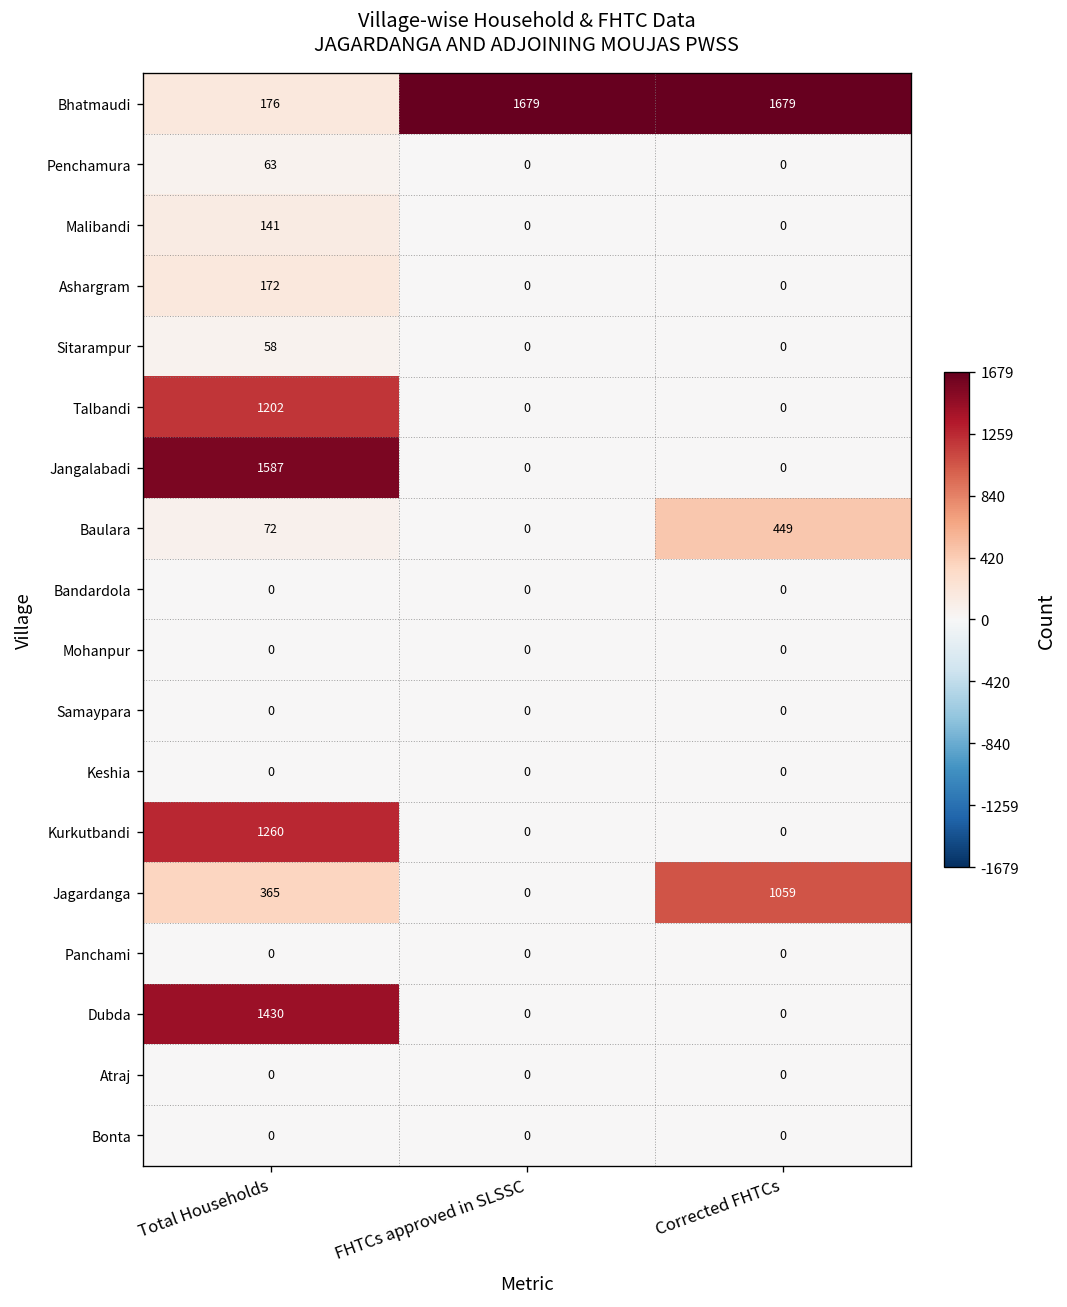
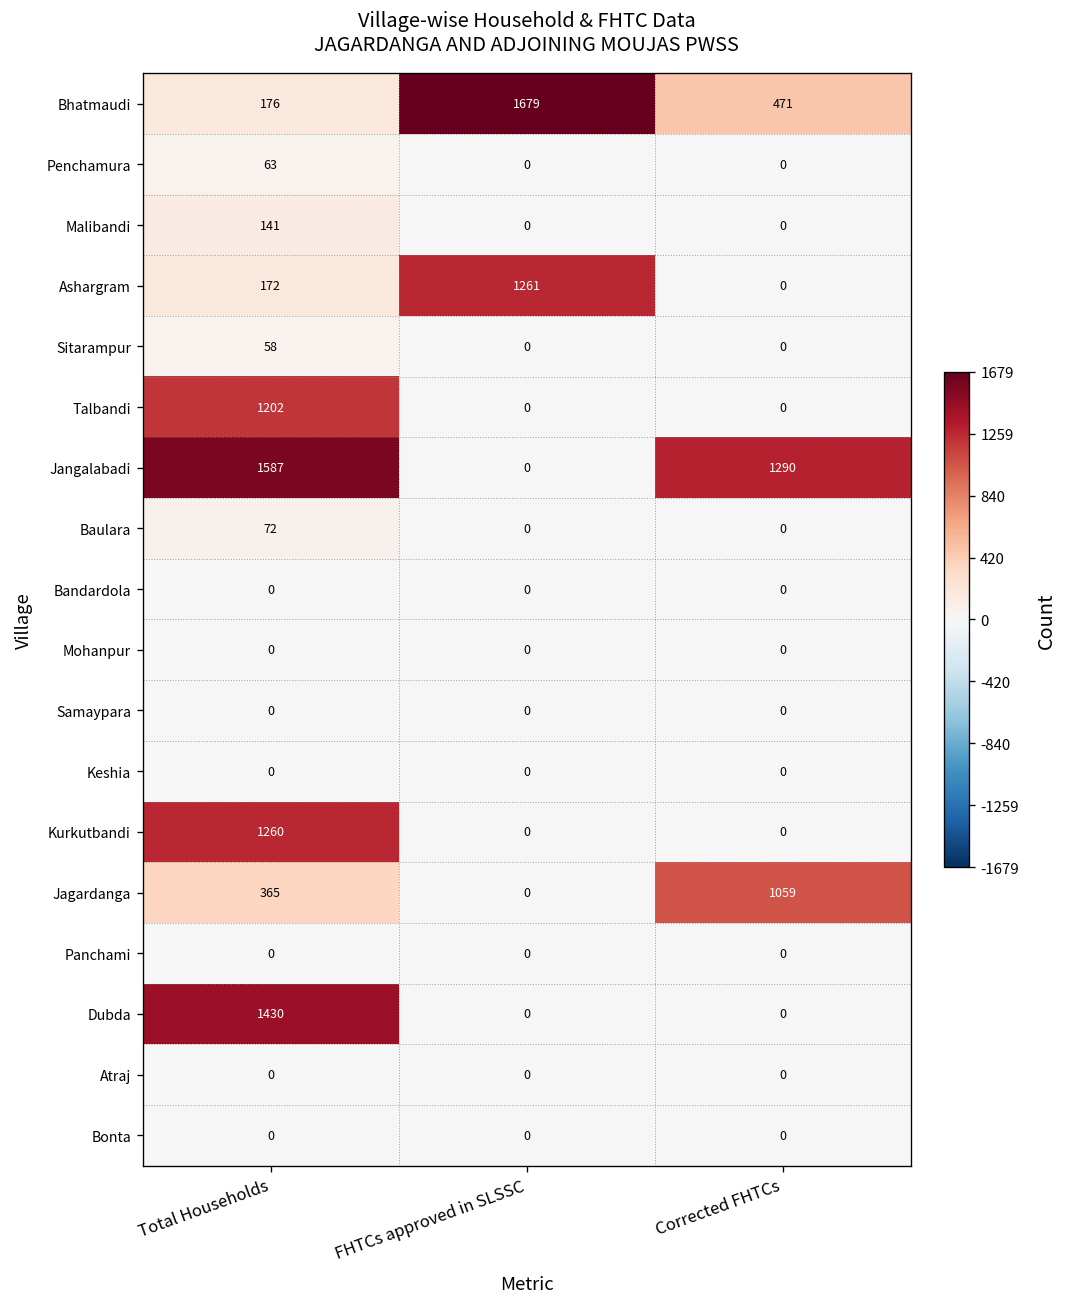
  {
    "Bhatmaudi": {
      "Total Households": 176,
      "FHTCs approved in SLSSC": 1679,
-     "Corrected FHTCs": 1679
+     "Corrected FHTCs": 471
    },
    "Penchamura": {
      "Total Households": 63,
      "FHTCs approved in SLSSC": 0,
      "Corrected FHTCs": 0
    },
    "Malibandi": {
      "Total Households": 141,
      "FHTCs approved in SLSSC": 0,
      "Corrected FHTCs": 0
    },
    "Ashargram": {
      "Total Households": 172,
-     "FHTCs approved in SLSSC": 0,
+     "FHTCs approved in SLSSC": 1261,
      "Corrected FHTCs": 0
    },
    "Sitarampur": {
      "Total Households": 58,
      "FHTCs approved in SLSSC": 0,
      "Corrected FHTCs": 0
    },
    "Talbandi": {
      "Total Households": 1202,
      "FHTCs approved in SLSSC": 0,
      "Corrected FHTCs": 0
    },
    "Jangalabadi": {
      "Total Households": 1587,
      "FHTCs approved in SLSSC": 0,
-     "Corrected FHTCs": 0
+     "Corrected FHTCs": 1290
    },
    "Baulara": {
      "Total Households": 72,
      "FHTCs approved in SLSSC": 0,
-     "Corrected FHTCs": 449
+     "Corrected FHTCs": 0
    },
    "Bandardola": {
      "Total Households": 0,
      "FHTCs approved in SLSSC": 0,
      "Corrected FHTCs": 0
    },
    "Mohanpur": {
      "Total Households": 0,
      "FHTCs approved in SLSSC": 0,
      "Corrected FHTCs": 0
    },
    "Samaypara": {
      "Total Households": 0,
      "FHTCs approved in SLSSC": 0,
      "Corrected FHTCs": 0
    },
    "Keshia": {
      "Total Households": 0,
      "FHTCs approved in SLSSC": 0,
      "Corrected FHTCs": 0
    },
    "Kurkutbandi": {
      "Total Households": 1260,
      "FHTCs approved in SLSSC": 0,
      "Corrected FHTCs": 0
    },
    "Jagardanga": {
      "Total Households": 365,
      "FHTCs approved in SLSSC": 0,
      "Corrected FHTCs": 1059
    },
    "Panchami": {
      "Total Households": 0,
      "FHTCs approved in SLSSC": 0,
      "Corrected FHTCs": 0
    },
    "Dubda": {
      "Total Households": 1430,
      "FHTCs approved in SLSSC": 0,
      "Corrected FHTCs": 0
    },
    "Atraj": {
      "Total Households": 0,
      "FHTCs approved in SLSSC": 0,
      "Corrected FHTCs": 0
    },
    "Bonta": {
      "Total Households": 0,
      "FHTCs approved in SLSSC": 0,
      "Corrected FHTCs": 0
    }
  }
